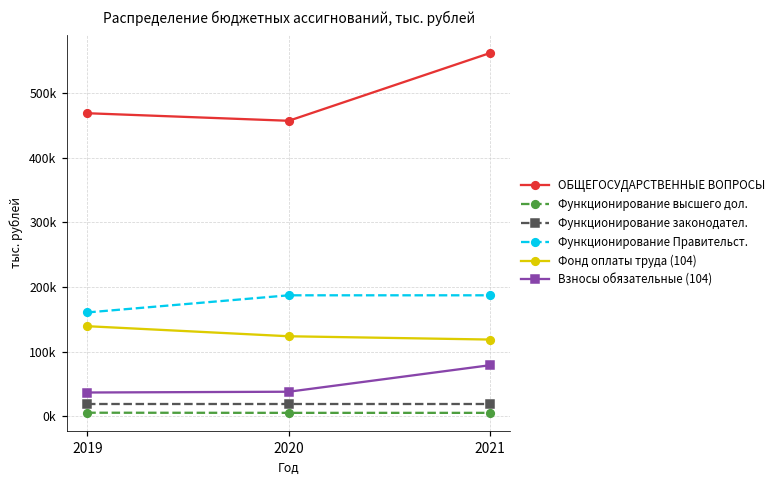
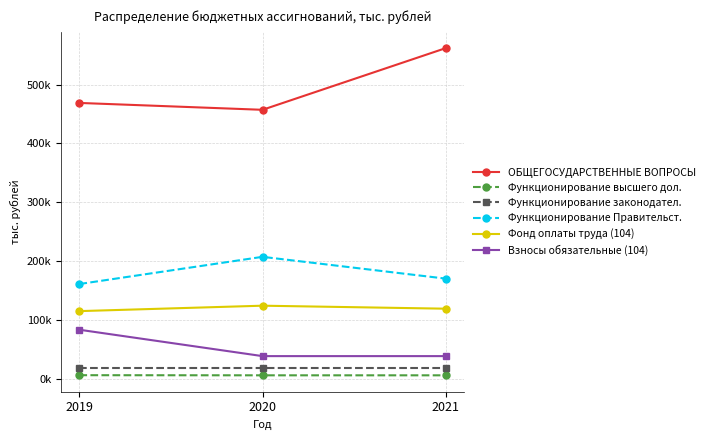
  {
    "ОБЩЕГОСУДАРСТВЕННЫЕ ВОПРОСЫ": {
      "2019": 470000,
      "2020": 460000,
      "2021": 560000
    },
    "Функционирование высшего дол.": {
      "2019": 10000,
      "2020": 10000,
      "2021": 10000
    },
    "Функционирование законодател.": {
      "2019": 20000,
      "2020": 20000,
      "2021": 20000
    },
    "Функционирование Правительст.": {
      "2019": 160000,
-     "2020": 190000,
-     "2021": 190000
+     "2020": 210000,
+     "2021": 170000
    },
    "Фонд оплаты труда (104)": {
-     "2019": 140000,
+     "2019": 110000,
      "2020": 120000,
      "2021": 120000
    },
    "Взносы обязательные (104)": {
-     "2019": 40000,
+     "2019": 80000,
      "2020": 40000,
-     "2021": 80000
+     "2021": 40000
    }
  }
